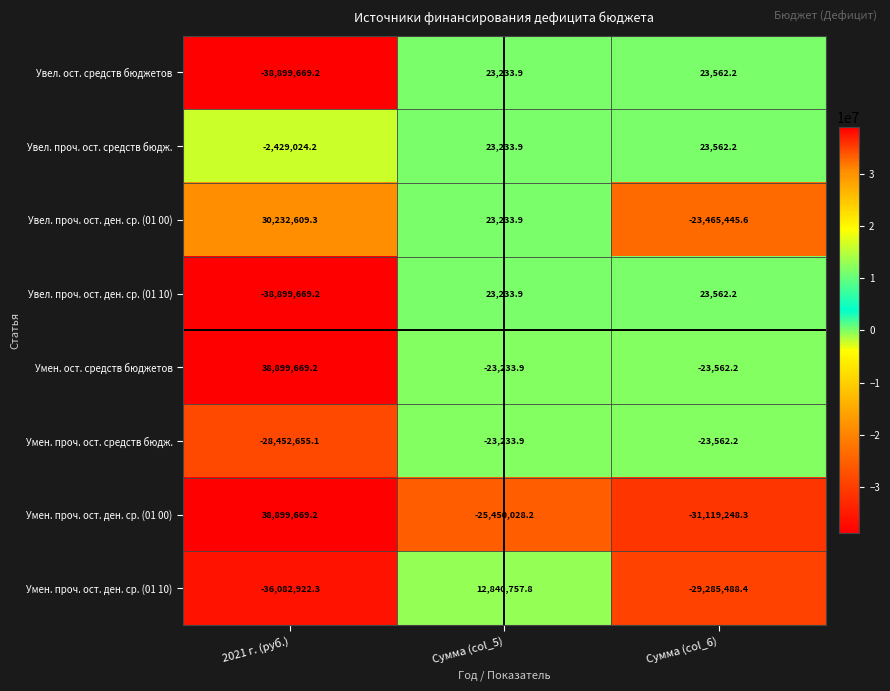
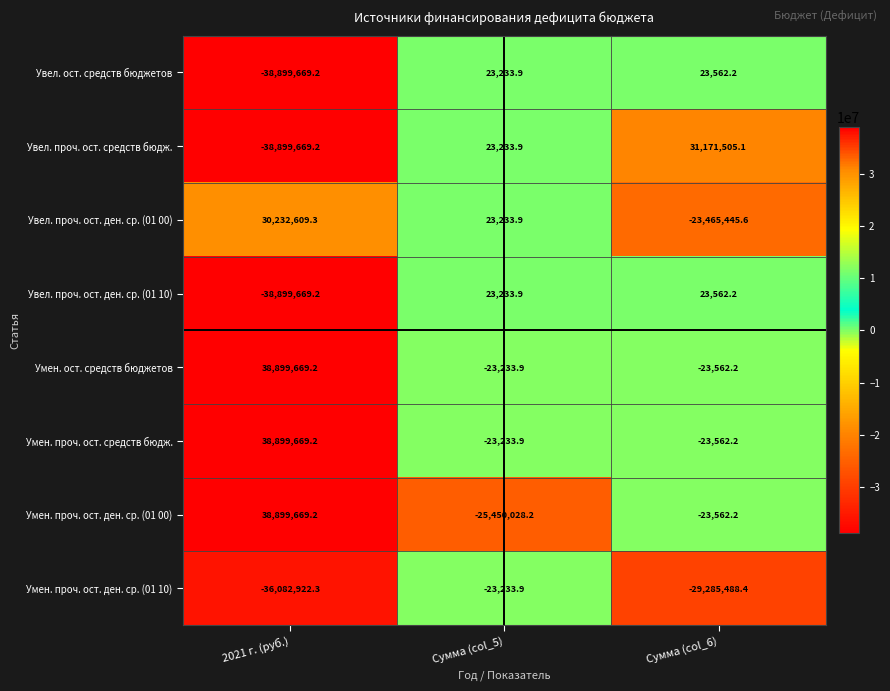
  {
    "Увел. ост. средств бюджетов": {
      "2021 г. (руб.)": "-38,899,669.2",
      "Сумма (col_5)": "23,233.9",
      "Сумма (col_6)": "23,562.2"
    },
    "Увел. проч. ост. средств бюдж.": {
-     "2021 г. (руб.)": "-2,429,024.2",
+     "2021 г. (руб.)": "-38,899,669.2",
      "Сумма (col_5)": "23,233.9",
-     "Сумма (col_6)": "23,562.2"
+     "Сумма (col_6)": "31,171,505.1"
    },
    "Увел. проч. ост. ден. ср. (01 00)": {
      "2021 г. (руб.)": "30,232,609.3",
      "Сумма (col_5)": "23,233.9",
      "Сумма (col_6)": "-23,465,445.6"
    },
    "Увел. проч. ост. ден. ср. (01 10)": {
      "2021 г. (руб.)": "-38,899,669.2",
      "Сумма (col_5)": "23,233.9",
      "Сумма (col_6)": "23,562.2"
    },
    "Умен. ост. средств бюджетов": {
      "2021 г. (руб.)": "38,899,669.2",
      "Сумма (col_5)": "-23,233.9",
      "Сумма (col_6)": "-23,562.2"
    },
    "Умен. проч. ост. средств бюдж.": {
-     "2021 г. (руб.)": "-28,452,655.1",
+     "2021 г. (руб.)": "38,899,669.2",
      "Сумма (col_5)": "-23,233.9",
      "Сумма (col_6)": "-23,562.2"
    },
    "Умен. проч. ост. ден. ср. (01 00)": {
      "2021 г. (руб.)": "38,899,669.2",
      "Сумма (col_5)": "-25,450,028.2",
-     "Сумма (col_6)": "-31,119,248.3"
+     "Сумма (col_6)": "-23,562.2"
    },
    "Умен. проч. ост. ден. ср. (01 10)": {
      "2021 г. (руб.)": "-36,082,922.3",
-     "Сумма (col_5)": "12,840,757.8",
+     "Сумма (col_5)": "-23,233.9",
      "Сумма (col_6)": "-29,285,488.4"
    }
  }
